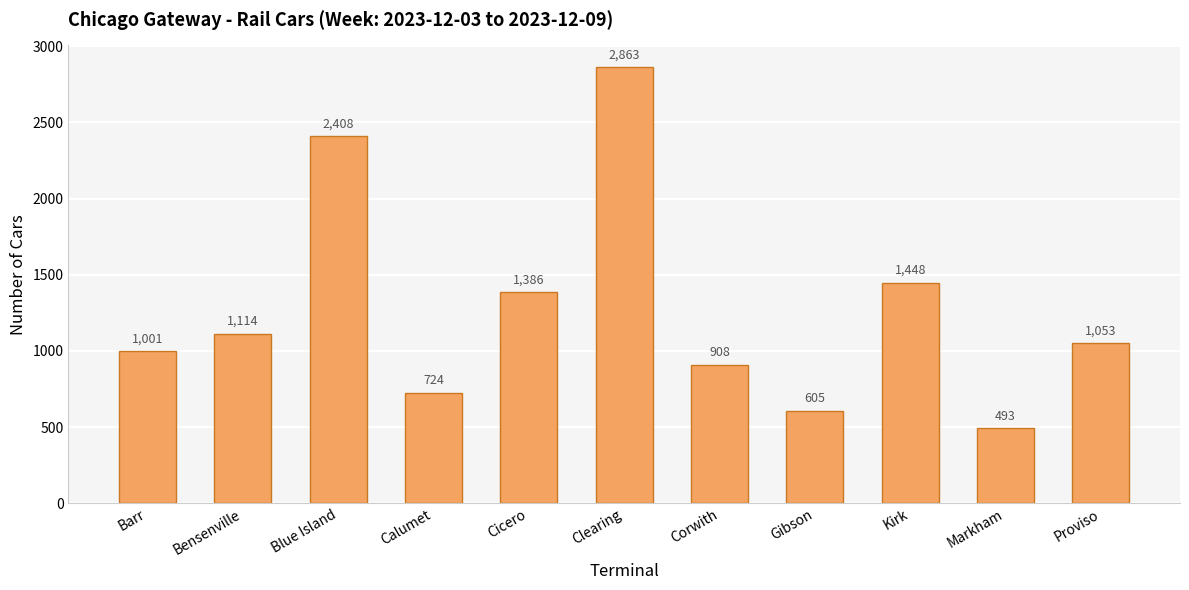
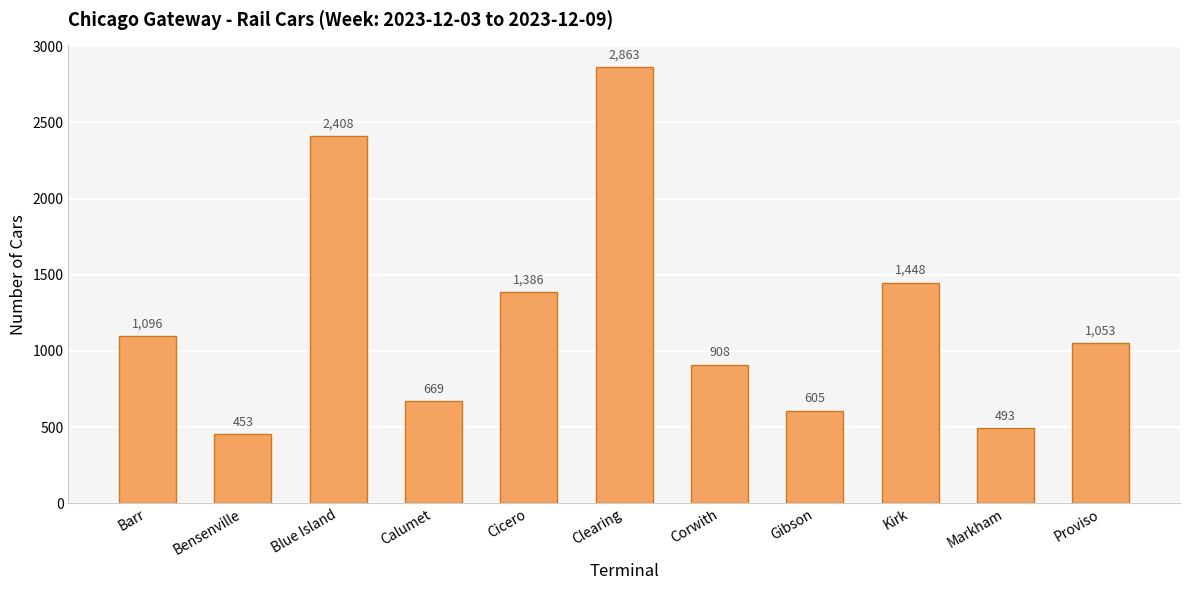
  {
-   "Barr": "1,001",
-   "Bensenville": "1,114",
+   "Barr": "1,096",
+   "Bensenville": "453",
    "Blue Island": "2,408",
-   "Calumet": "724",
+   "Calumet": "669",
    "Cicero": "1,386",
    "Clearing": "2,863",
    "Corwith": "908",
    "Gibson": "605",
    "Kirk": "1,448",
    "Markham": "493",
    "Proviso": "1,053"
  }
